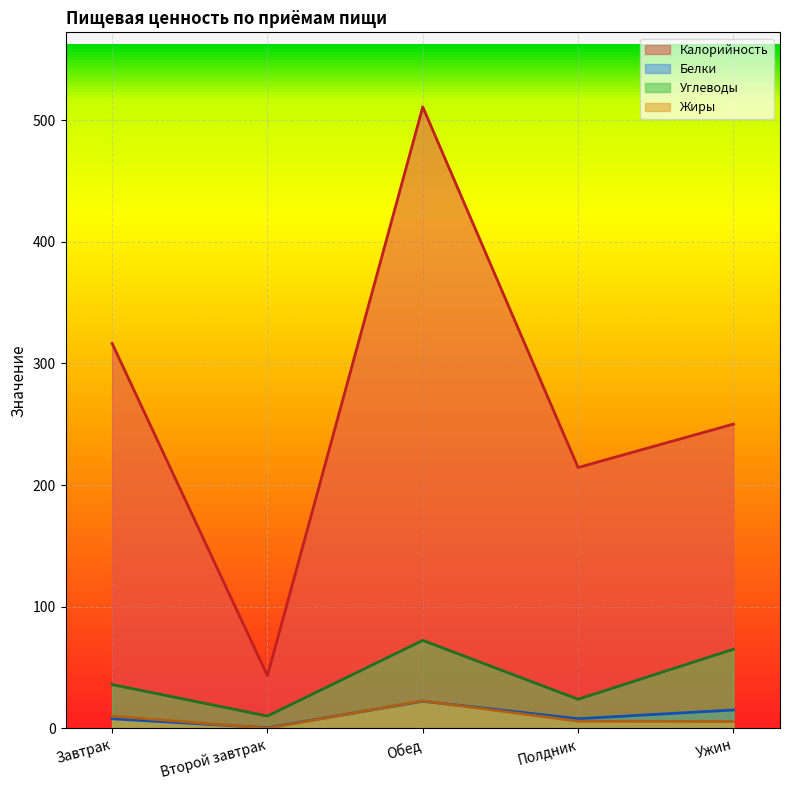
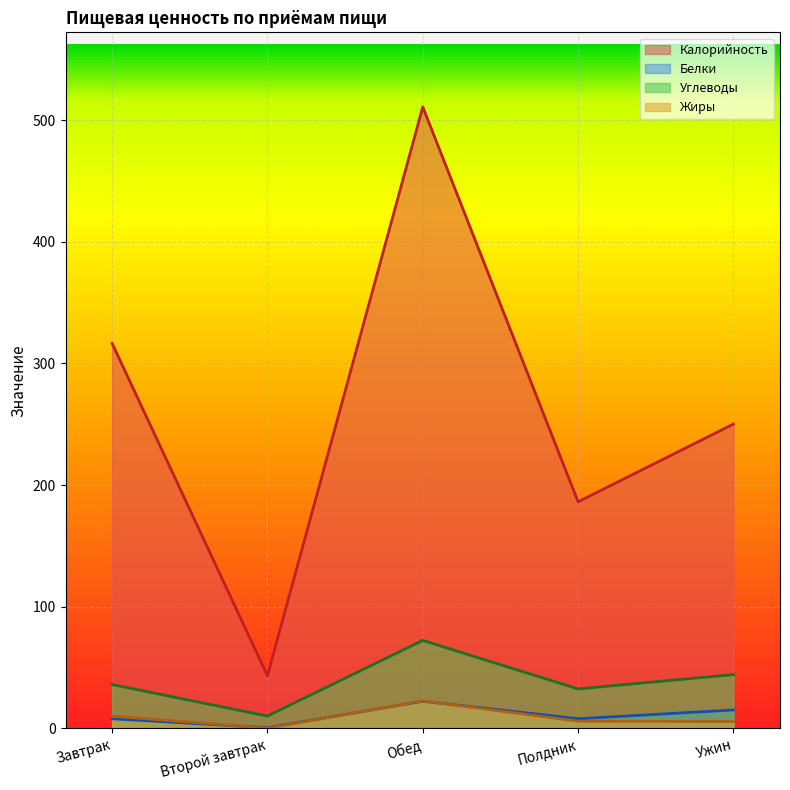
  {
    "Калорийность": {
      "Завтрак": 316,
      "Второй завтрак": 43,
      "Обед": 511,
-     "Полдник": 214,
+     "Полдник": 186,
      "Ужин": 250
    },
    "Белки": {
      "Завтрак": 8,
      "Ужин": 15
    },
    "Углеводы": {
      "Завтрак": 36,
      "Второй завтрак": 10,
      "Обед": 72,
-     "Полдник": 24,
-     "Ужин": 65
+     "Полдник": 32,
+     "Ужин": 44
    },
    "Жиры": {
      "Завтрак": 10,
      "Ужин": 6
    }
  }
